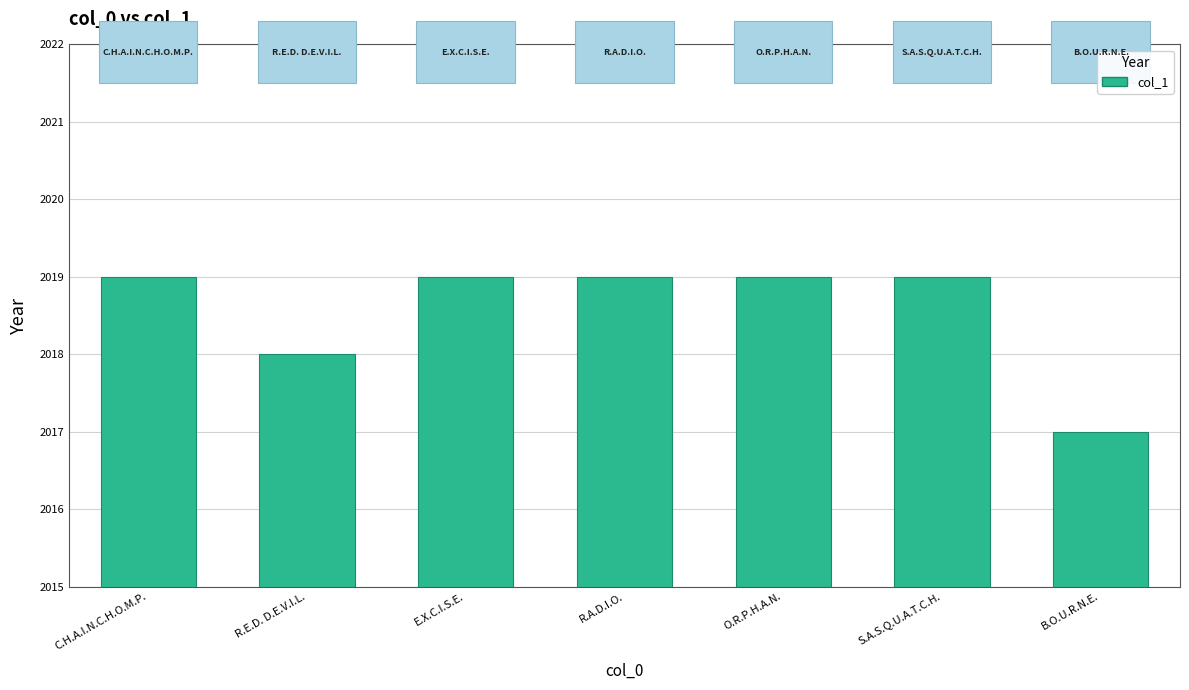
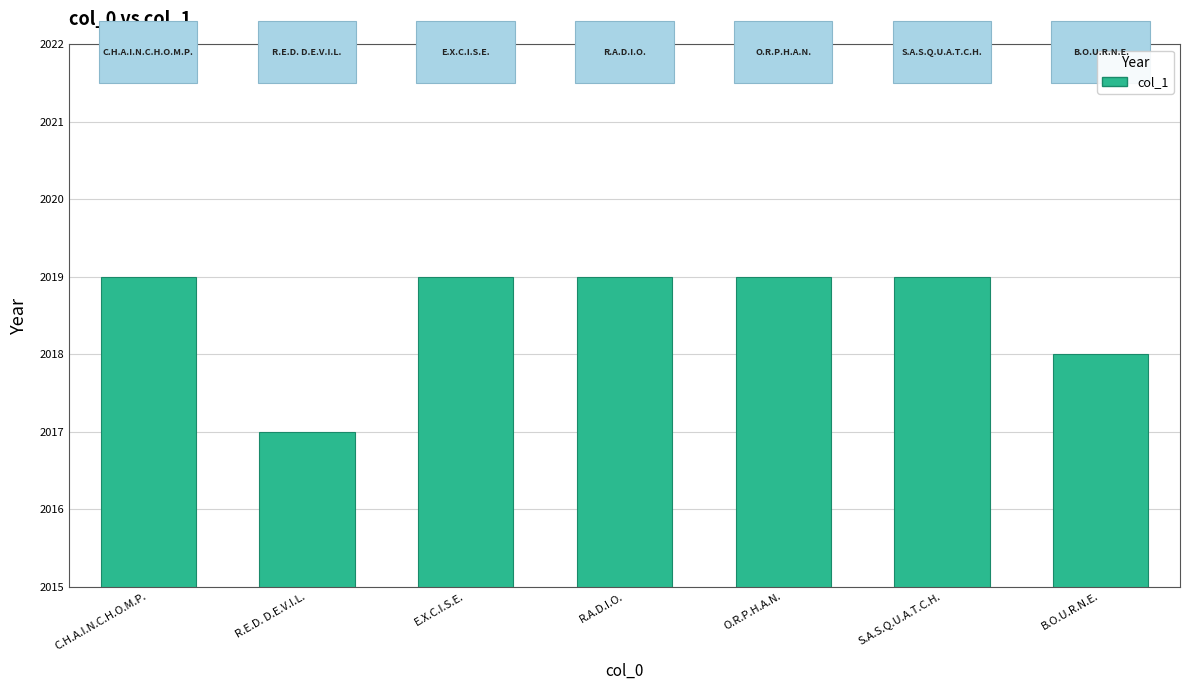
  {
    "C.H.A.I.N.C.H.O.M.P.": 2019,
-   "R.E.D. D.E.V.I.L.": 2018,
+   "R.E.D. D.E.V.I.L.": 2017,
    "E.X.C.I.S.E.": 2019,
    "R.A.D.I.O.": 2019,
    "O.R.P.H.A.N.": 2019,
    "S.A.S.Q.U.A.T.C.H.": 2019,
-   "B.O.U.R.N.E.": 2017
+   "B.O.U.R.N.E.": 2018
  }
